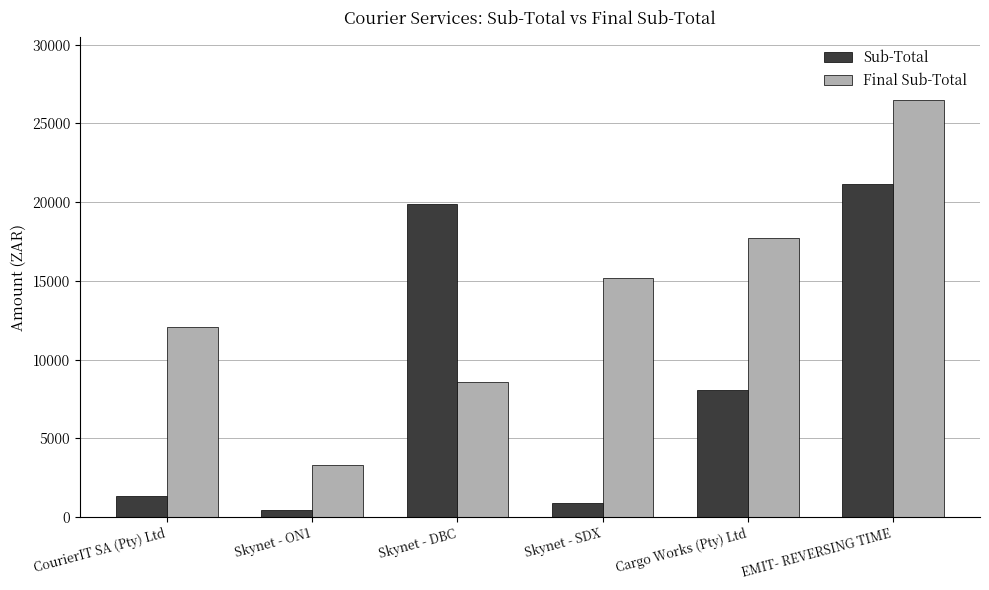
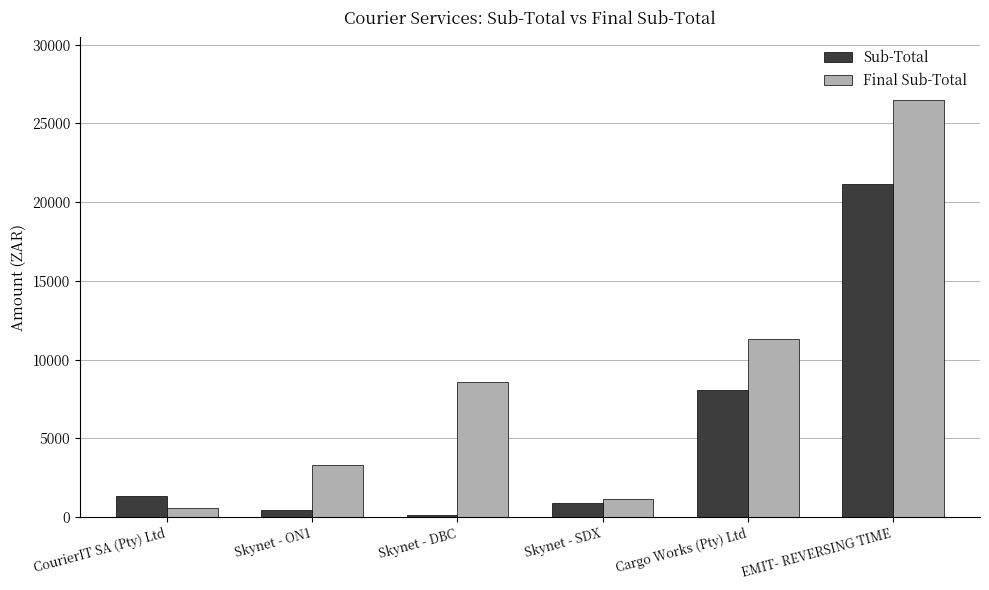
  {
    "Sub-Total": {
      "CourierIT SA (Pty) Ltd": 1400,
      "Skynet - ON1": 400,
-     "Skynet - DBC": 19900,
+     "Skynet - DBC": 100,
      "Skynet - SDX": 900,
      "Cargo Works (Pty) Ltd": 8100,
      "EMIT- REVERSING TIME": 21100
    },
    "Final Sub-Total": {
-     "CourierIT SA (Pty) Ltd": 12100,
+     "CourierIT SA (Pty) Ltd": 500,
      "Skynet - ON1": 3300,
      "Skynet - DBC": 8600,
-     "Skynet - SDX": 15200,
-     "Cargo Works (Pty) Ltd": 17700,
+     "Skynet - SDX": 1200,
+     "Cargo Works (Pty) Ltd": 11300,
      "EMIT- REVERSING TIME": 26500
    }
  }
